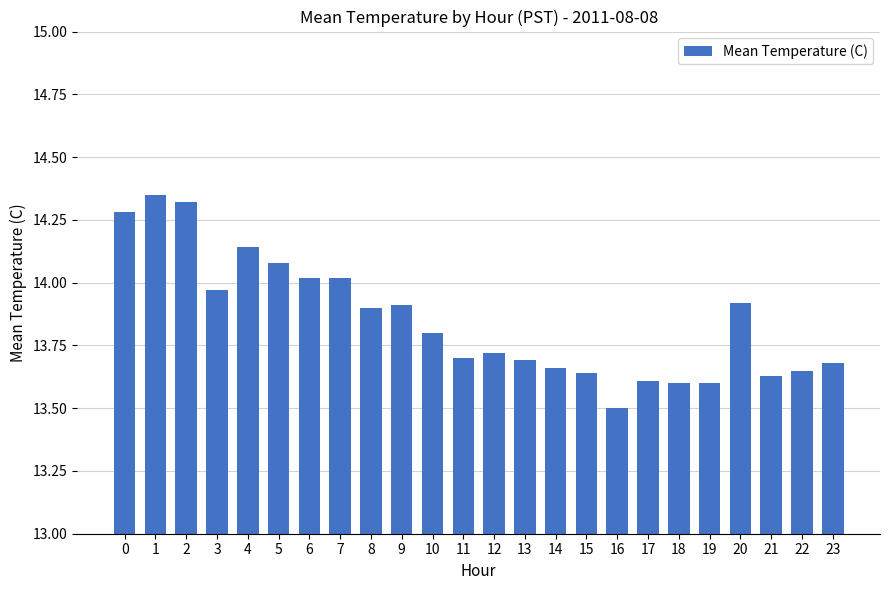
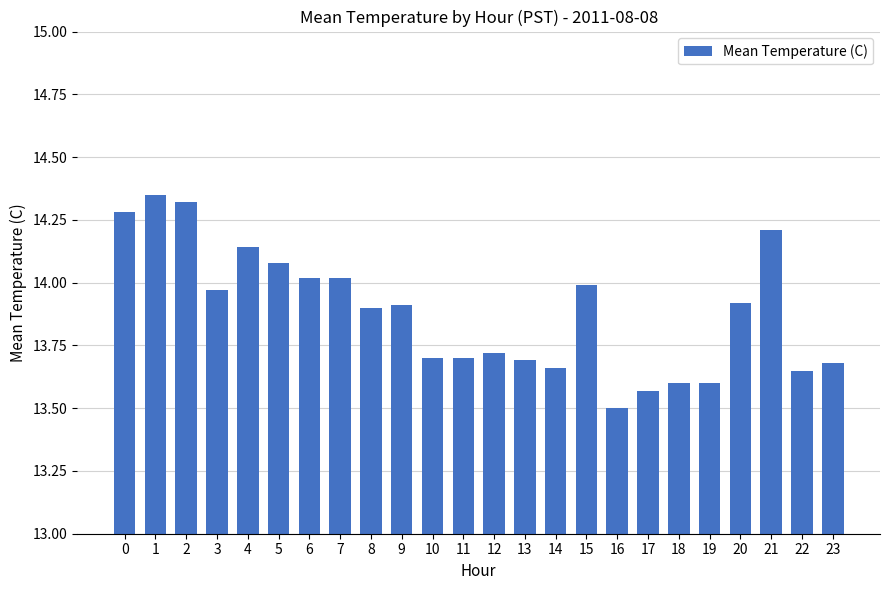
  {
    "0": 14.28,
    "1": 14.35,
    "2": 14.32,
    "3": 13.97,
    "4": 14.14,
    "5": 14.08,
    "6": 14.02,
    "7": 14.02,
    "8": 13.90,
    "9": 13.91,
-   "10": 13.8,
+   "10": 13.7,
    "11": 13.70,
    "12": 13.72,
    "13": 13.69,
    "14": 13.66,
-   "15": 13.64,
+   "15": 13.99,
    "16": 13.50,
-   "17": 13.61,
+   "17": 13.57,
    "18": 13.60,
    "19": 13.60,
    "20": 13.92,
-   "21": 13.63,
+   "21": 14.21,
    "22": 13.65,
    "23": 13.68
  }
